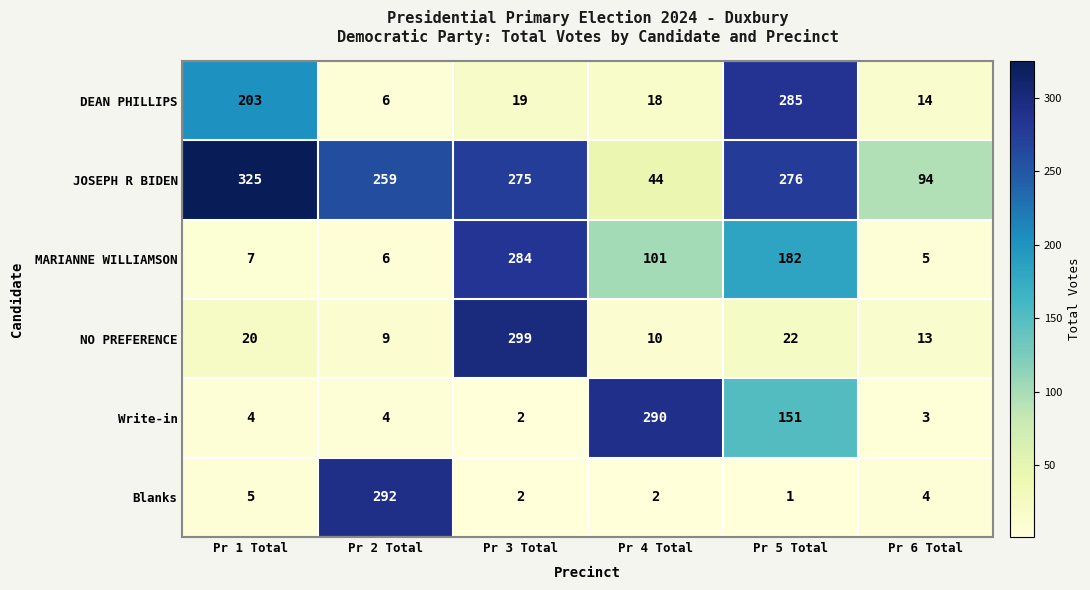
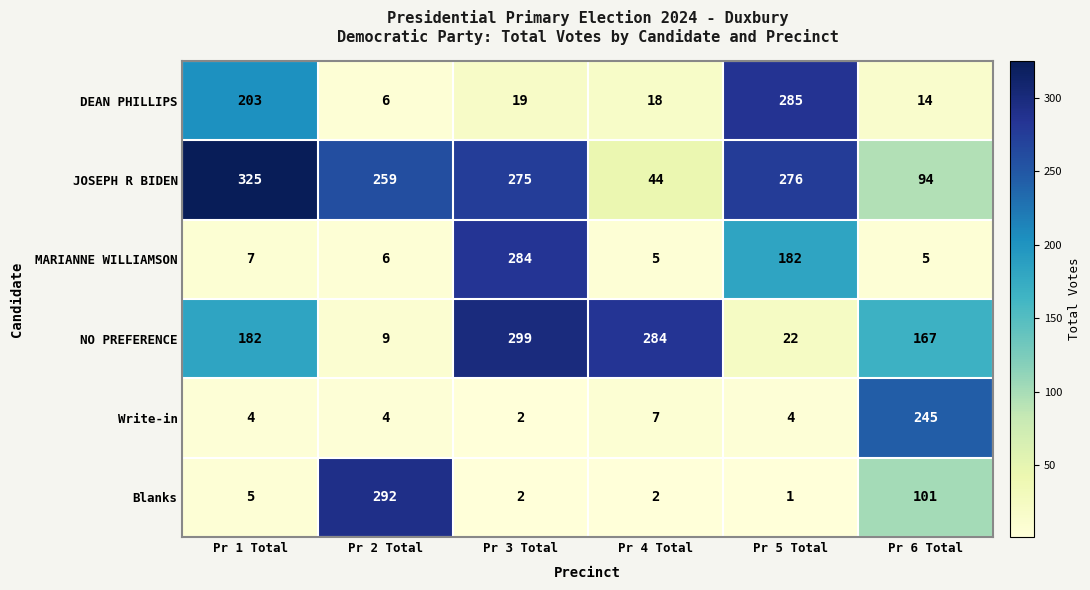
  {
    "DEAN PHILLIPS": {
      "Pr 1 Total": 203,
      "Pr 2 Total": 6,
      "Pr 3 Total": 19,
      "Pr 4 Total": 18,
      "Pr 5 Total": 285,
      "Pr 6 Total": 14
    },
    "JOSEPH R BIDEN": {
      "Pr 1 Total": 325,
      "Pr 2 Total": 259,
      "Pr 3 Total": 275,
      "Pr 4 Total": 44,
      "Pr 5 Total": 276,
      "Pr 6 Total": 94
    },
    "MARIANNE WILLIAMSON": {
      "Pr 1 Total": 7,
      "Pr 2 Total": 6,
      "Pr 3 Total": 284,
-     "Pr 4 Total": 101,
+     "Pr 4 Total": 5,
      "Pr 5 Total": 182,
      "Pr 6 Total": 5
    },
    "NO PREFERENCE": {
-     "Pr 1 Total": 20,
+     "Pr 1 Total": 182,
      "Pr 2 Total": 9,
      "Pr 3 Total": 299,
-     "Pr 4 Total": 10,
+     "Pr 4 Total": 284,
      "Pr 5 Total": 22,
-     "Pr 6 Total": 13
+     "Pr 6 Total": 167
    },
    "Write-in": {
      "Pr 1 Total": 4,
      "Pr 2 Total": 4,
      "Pr 3 Total": 2,
-     "Pr 4 Total": 290,
-     "Pr 5 Total": 151,
-     "Pr 6 Total": 3
+     "Pr 4 Total": 7,
+     "Pr 5 Total": 4,
+     "Pr 6 Total": 245
    },
    "Blanks": {
      "Pr 1 Total": 5,
      "Pr 2 Total": 292,
      "Pr 3 Total": 2,
      "Pr 4 Total": 2,
      "Pr 5 Total": 1,
-     "Pr 6 Total": 4
+     "Pr 6 Total": 101
    }
  }
